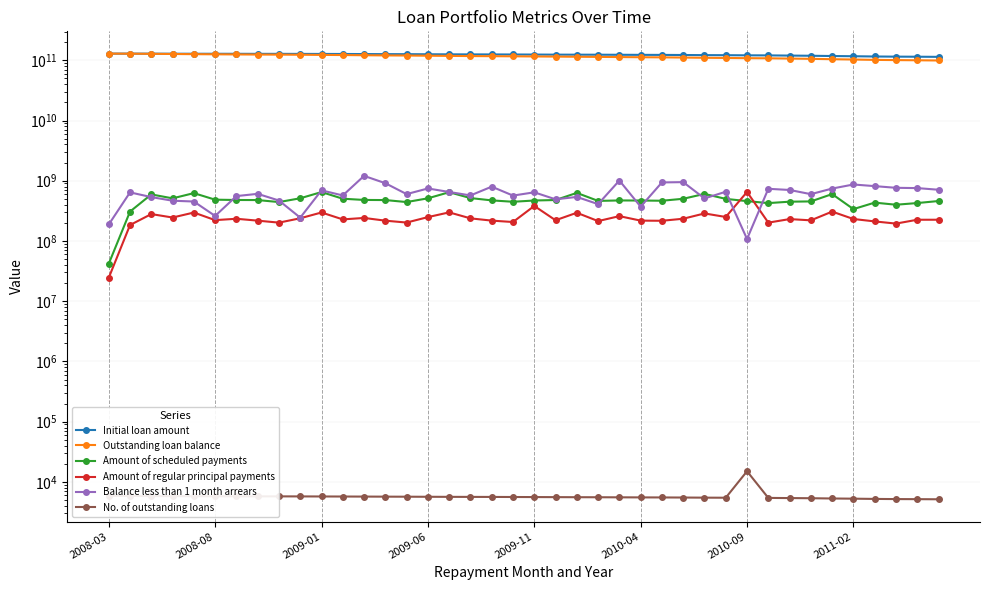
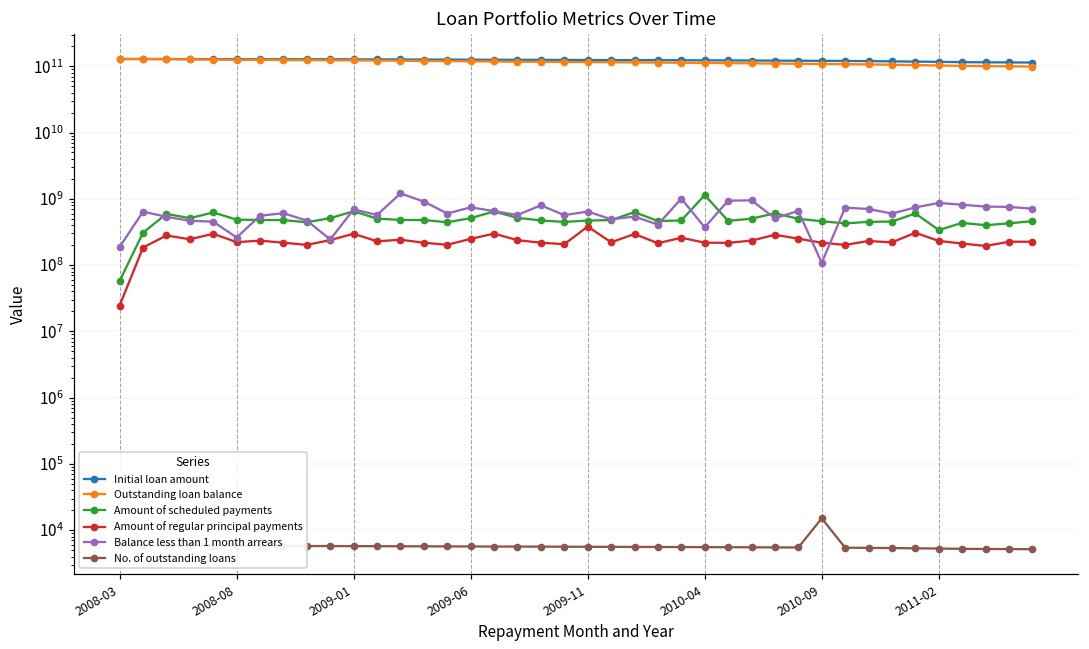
  {
    "Initial loan amount": {
      "2010-09": 120000000000,
      "2011-02": 120000000000
    },
    "Outstanding loan balance": {
      "2010-09": 110000000000,
      "2011-02": 100000000000
    },
    "Amount of scheduled payments": {
-     "2008-03": 40000000,
+     "2008-03": 60000000,
      "2008-08": 500000000,
      "2009-06": 500000000,
      "2009-11": 500000000,
-     "2010-04": 500000000,
+     "2010-04": 1100000000,
      "2010-09": 500000000,
      "2011-02": 300000000
    },
    "Amount of regular principal payments": {
      "2008-03": 24000000,
      "2008-08": 220000000,
      "2009-01": 300000000,
      "2009-06": 250000000,
      "2009-11": 400000000,
      "2010-04": 220000000,
-     "2010-09": 700000000,
+     "2010-09": 220000000,
      "2011-02": 230000000
    },
    "Balance less than 1 month arrears": {
      "2008-03": 190000000,
      "2008-08": 260000000,
      "2009-06": 700000000,
      "2009-11": 600000000,
      "2010-04": 400000000,
      "2010-09": 110000000,
      "2011-02": 900000000
    },
    "No. of outstanding loans": {
      "2009-01": 6000,
      "2009-06": 6000,
      "2009-11": 6000,
      "2010-04": 6000,
      "2010-09": 15000,
      "2011-02": 5000
    }
  }
